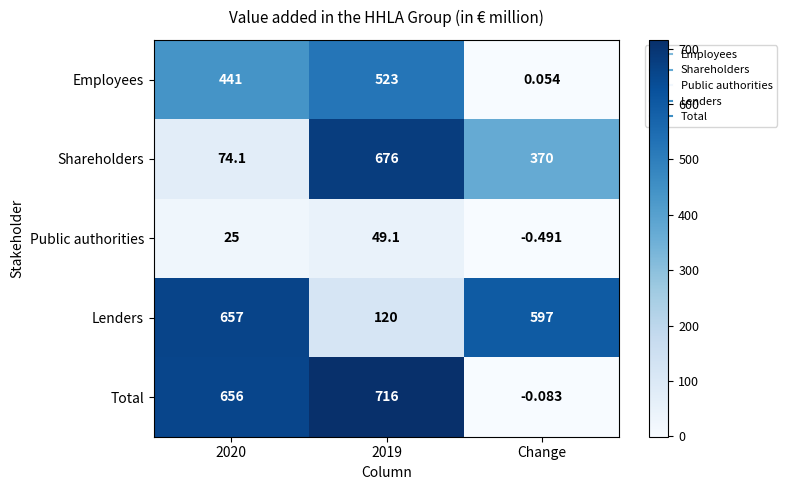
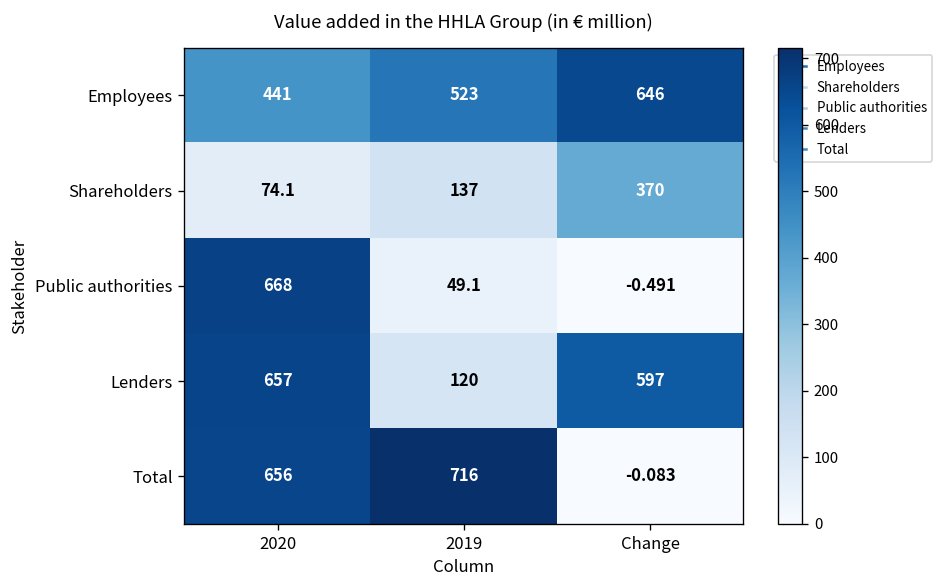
  {
    "Employees": {
      "2020": 441,
      "2019": 523,
-     "Change": 0.054
+     "Change": 646
    },
    "Shareholders": {
      "2020": 74.1,
-     "2019": 676,
+     "2019": 137,
      "Change": 370
    },
    "Public authorities": {
-     "2020": 25,
+     "2020": 668,
      "2019": 49.1,
      "Change": -0.491
    },
    "Lenders": {
      "2020": 657,
      "2019": 120,
      "Change": 597
    },
    "Total": {
      "2020": 656,
      "2019": 716,
      "Change": -0.083
    }
  }
